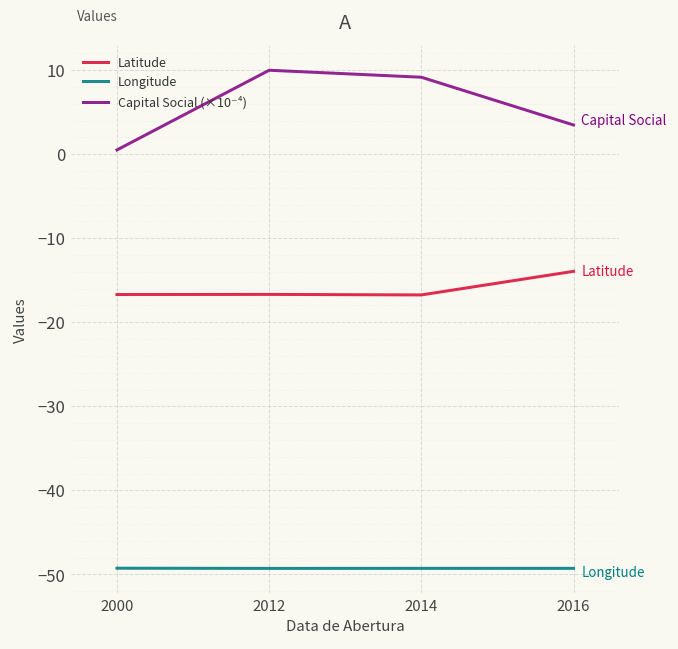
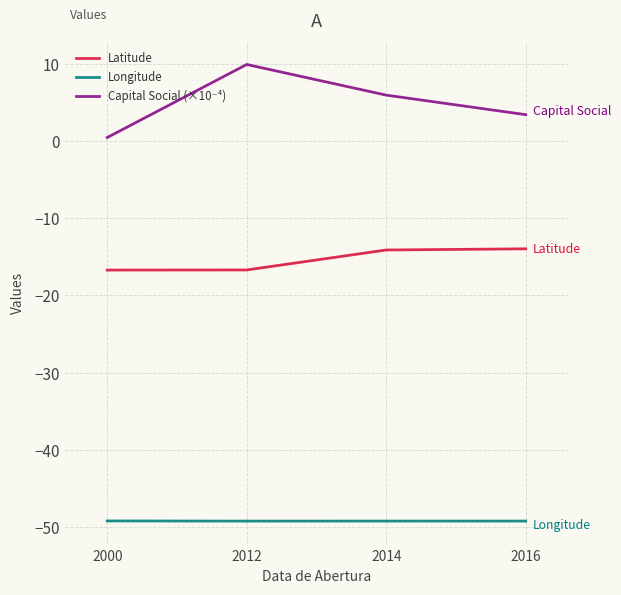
  {
    "Latitude": {
      "2000": -17,
      "2012": -17,
-     "2014": -17,
+     "2014": -14,
      "2016": -14
    },
    "Longitude": {
      "2000": -49,
      "2012": -49,
      "2014": -49,
      "2016": -49
    },
    "Capital Social (×10⁻⁴)": {
      "2000": 1,
      "2012": 10,
-     "2014": 9,
+     "2014": 6,
      "2016": 3
    }
  }
